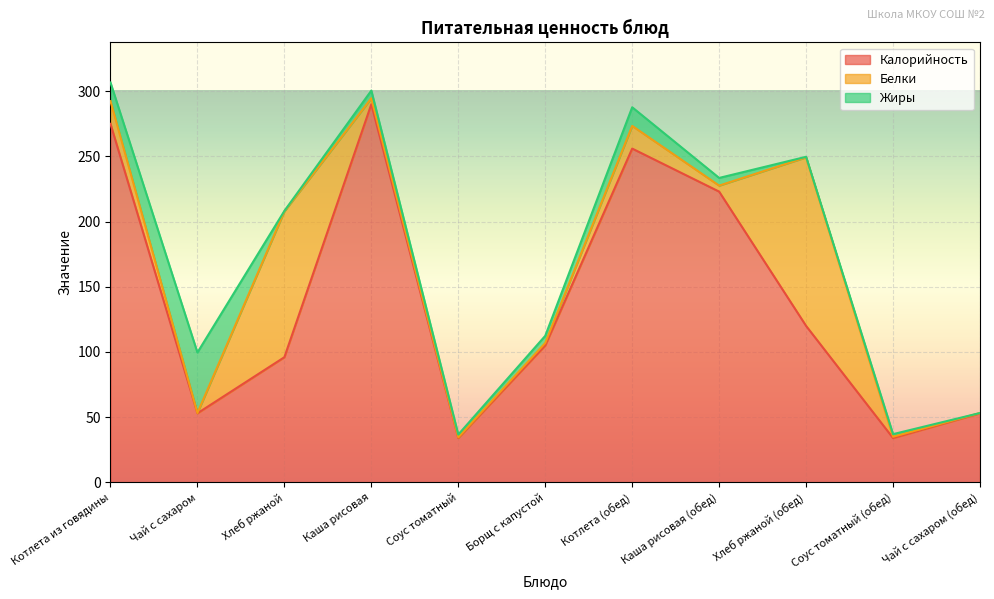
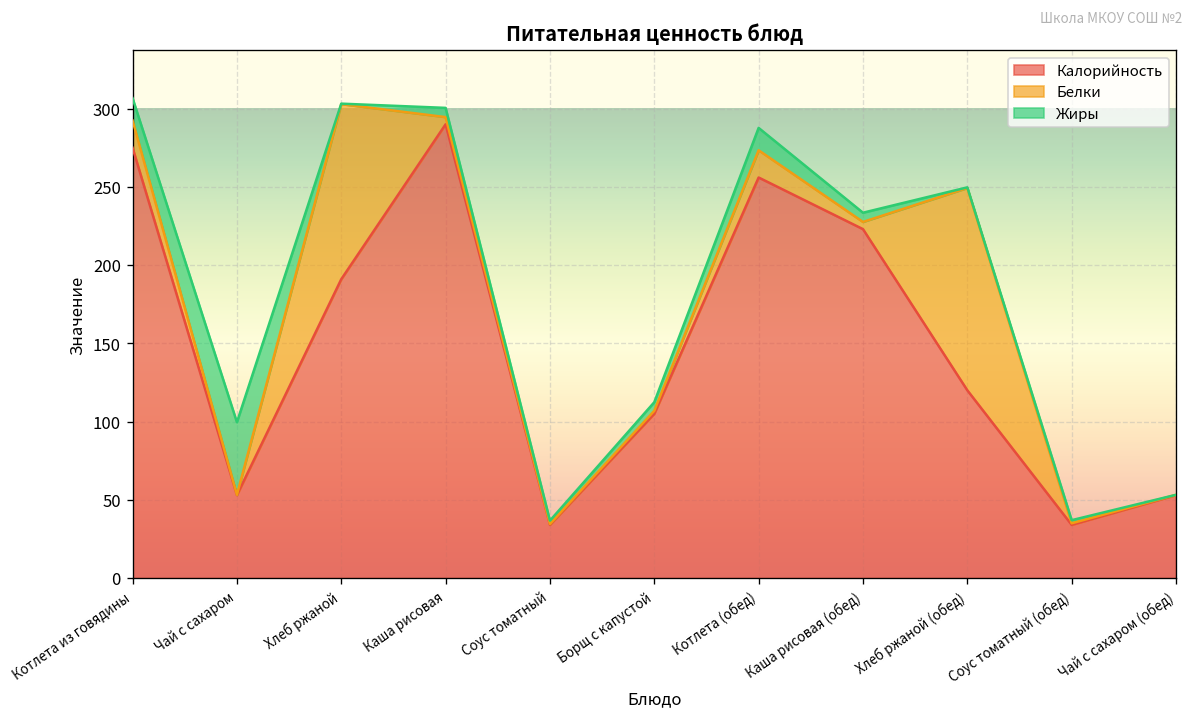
  {
    "Калорийность": {
      "Котлета из говядины": 275,
-     "Хлеб ржаной": 96,
+     "Хлеб ржаной": 191,
      "Каша рисовая": 290,
      "Котлета (обед)": 256,
      "Каша рисовая (обед)": 223,
      "Хлеб ржаной (обед)": 120
    },
    "Белки": {
      "Котлета из говядины": 17,
      "Каша рисовая": 5,
      "Котлета (обед)": 17,
      "Каша рисовая (обед)": 5
    },
    "Жиры": {
      "Котлета из говядины": 14,
      "Чай с сахаром": 46,
      "Каша рисовая": 6,
      "Соус томатный": 2,
      "Борщ с капустой": 6,
      "Котлета (обед)": 14,
      "Каша рисовая (обед)": 6,
      "Соус томатный (обед)": 2
    }
  }
